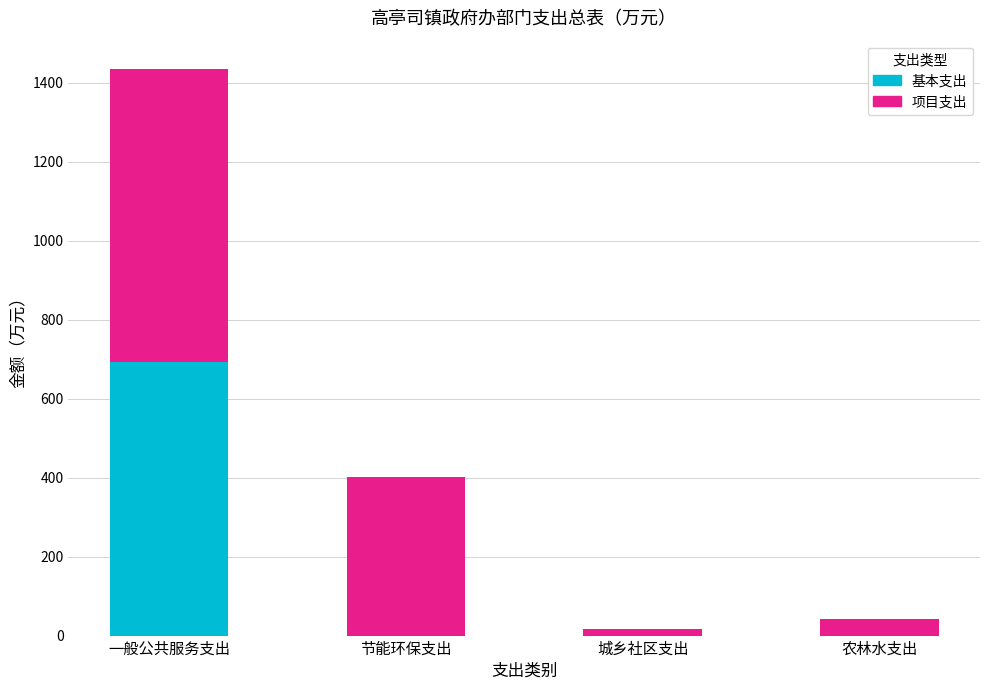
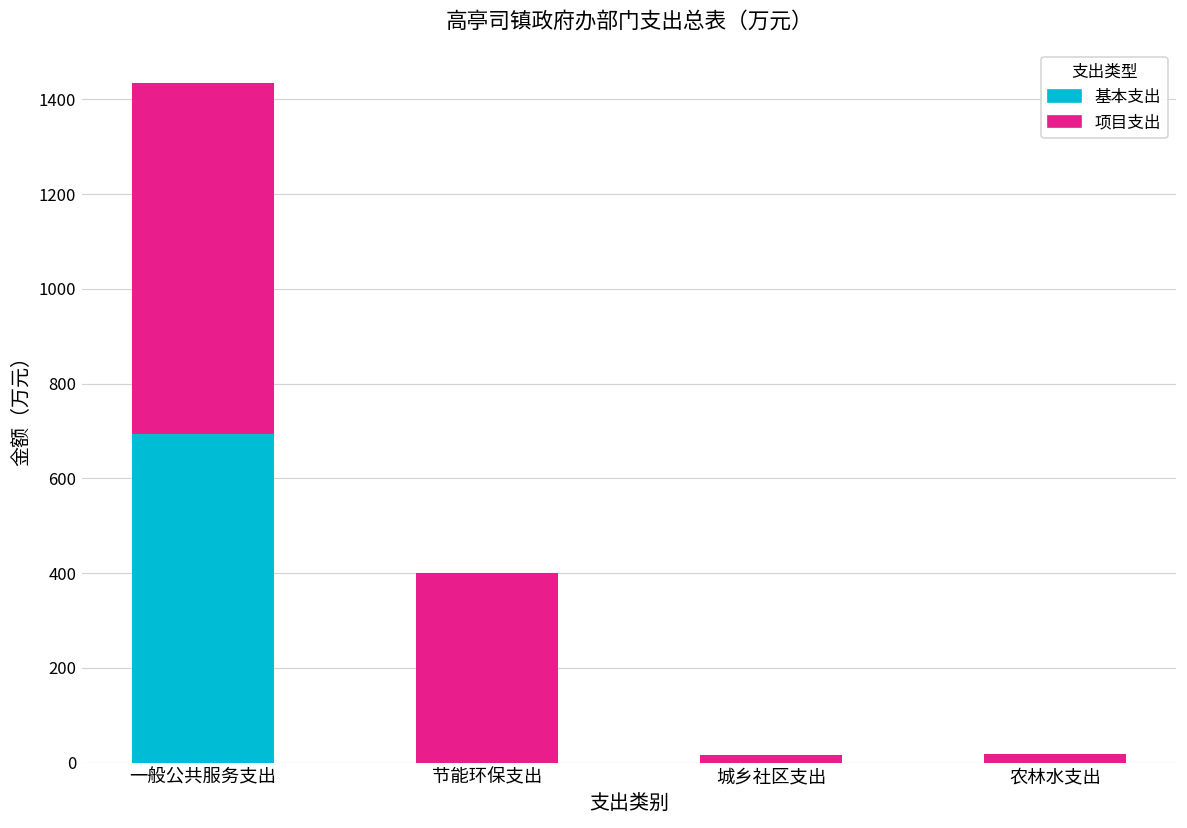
  {
    "基本支出": {
      "一般公共服务支出": 690,
      "节能环保支出": 0,
      "城乡社区支出": 0,
      "农林水支出": 0
    },
    "项目支出": {
      "一般公共服务支出": 740,
      "节能环保支出": 400,
      "城乡社区支出": 20,
-     "农林水支出": 40
+     "农林水支出": 20
    }
  }
